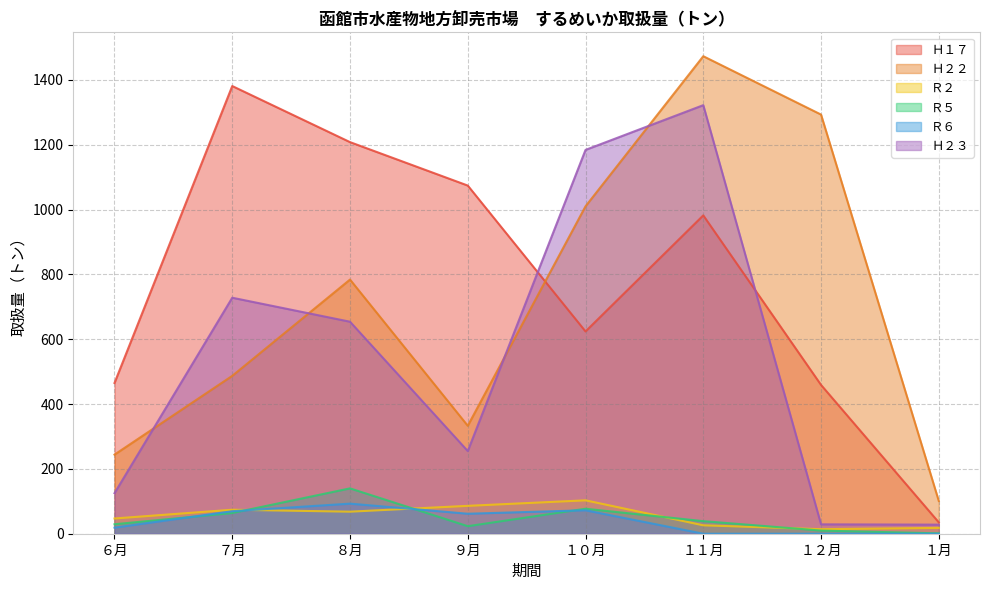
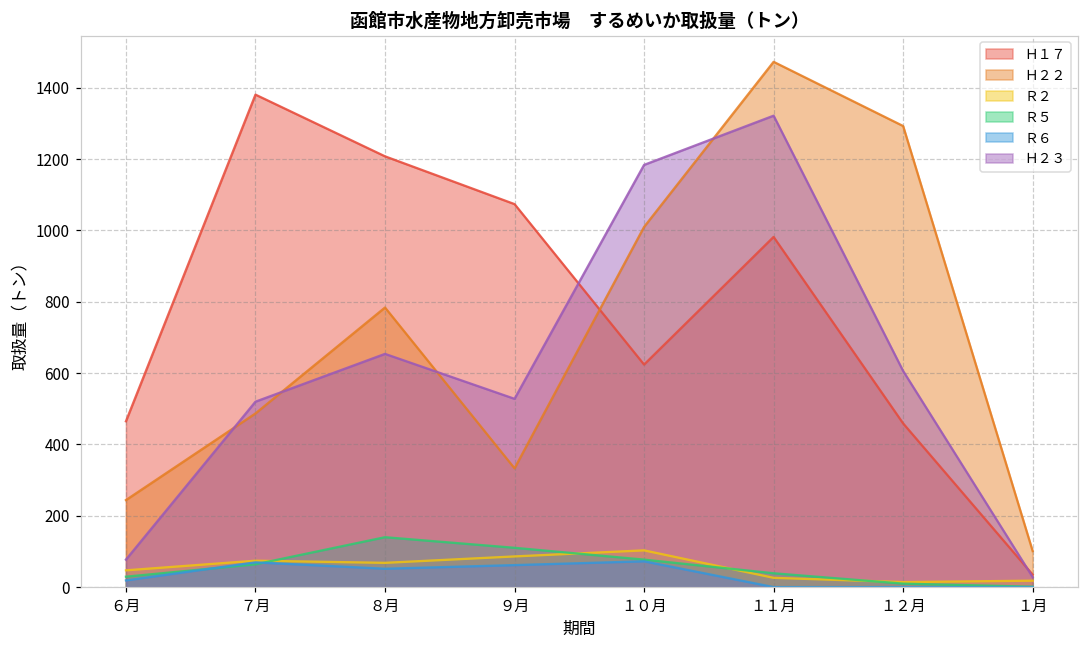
  {
    "Ｒ５": {
      "６月": 30,
      "８月": 140,
-     "９月": 20,
+     "９月": 110,
      "１１月": 40
    },
    "Ｒ６": {
      "６月": 20,
-     "８月": 90,
+     "８月": 50,
      "９月": 60,
      "１１月": 0,
      "１２月": 0
    },
    "Ｈ２３": {
-     "６月": 130,
-     "７月": 730,
+     "６月": 80,
+     "７月": 520,
      "８月": 650,
-     "９月": 260,
+     "９月": 530,
      "１０月": 1180,
      "１１月": 1320,
-     "１２月": 30
+     "１２月": 610
    }
  }
